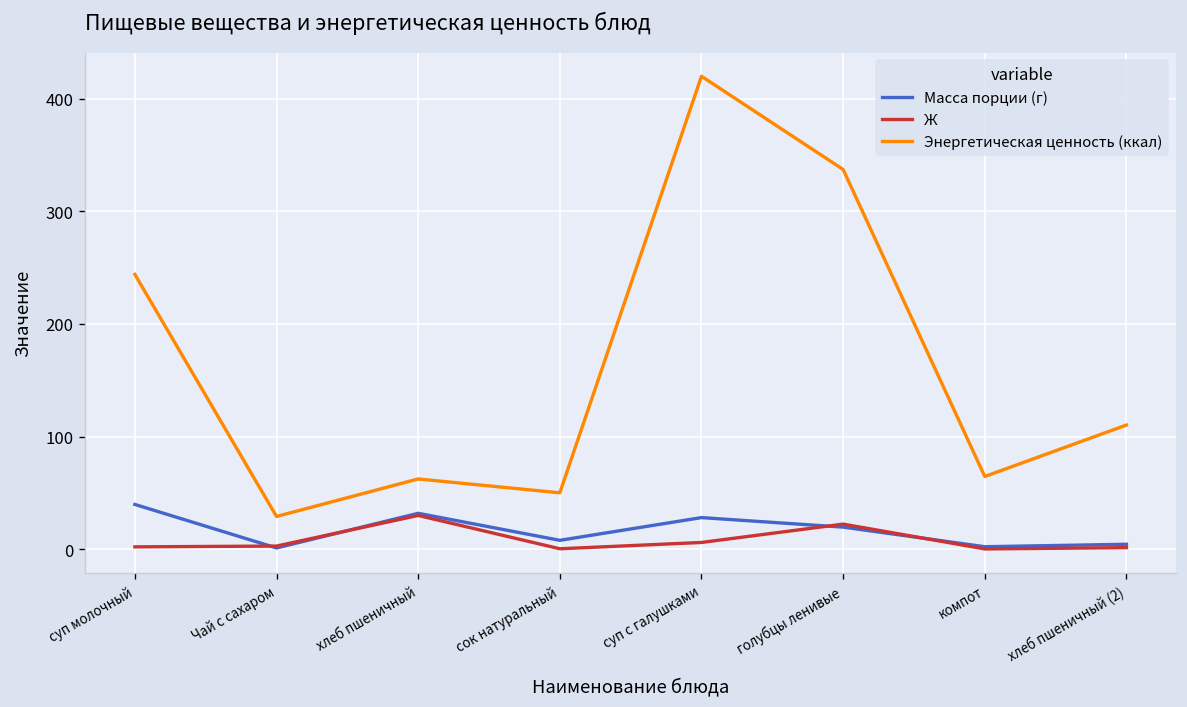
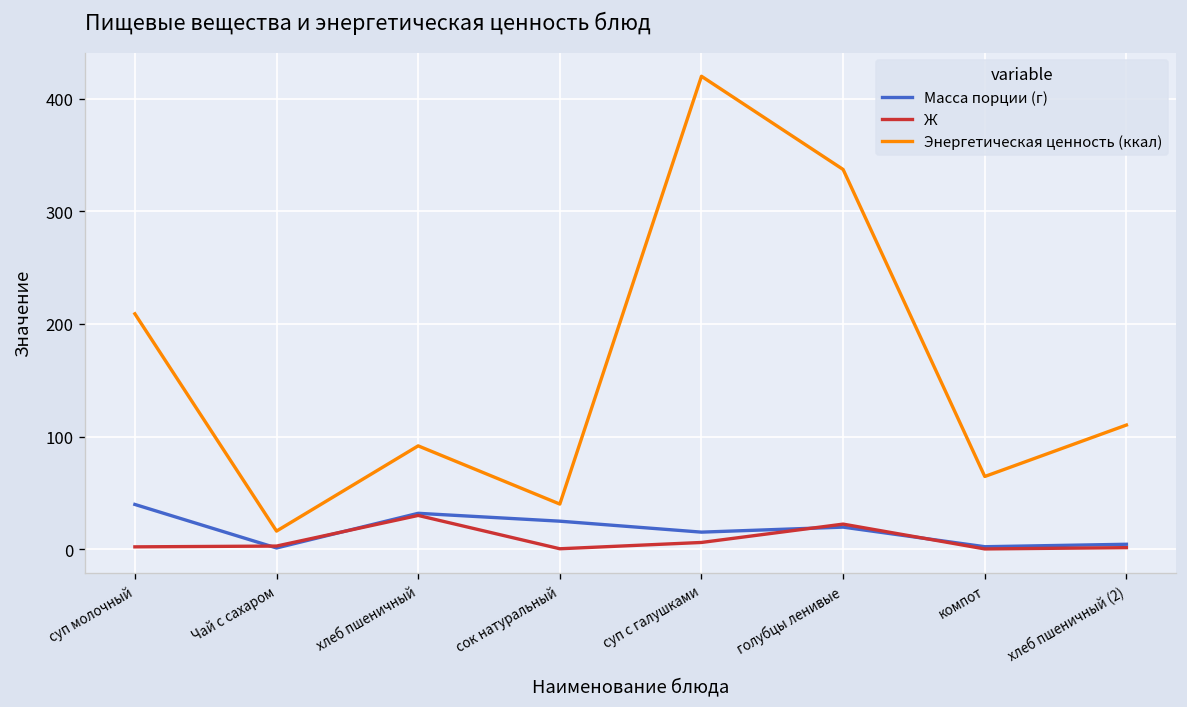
  {
    "Масса порции (г)": {
      "суп молочный": 40,
-     "сок натуральный": 10,
-     "суп с галушками": 30,
+     "сок натуральный": 20,
+     "суп с галушками": 20,
      "хлеб пшеничный (2)": 0
    },
    "Ж": {
      "суп молочный": 0,
      "сок натуральный": 0,
      "суп с галушками": 10,
      "хлеб пшеничный (2)": 0
    },
    "Энергетическая ценность (ккал)": {
-     "суп молочный": 240,
-     "Чай с сахаром": 30,
-     "хлеб пшеничный": 60,
-     "сок натуральный": 50,
+     "суп молочный": 210,
+     "Чай с сахаром": 20,
+     "хлеб пшеничный": 90,
+     "сок натуральный": 40,
      "суп с галушками": 420,
      "голубцы ленивые": 340,
      "компот": 60,
      "хлеб пшеничный (2)": 110
    }
  }
